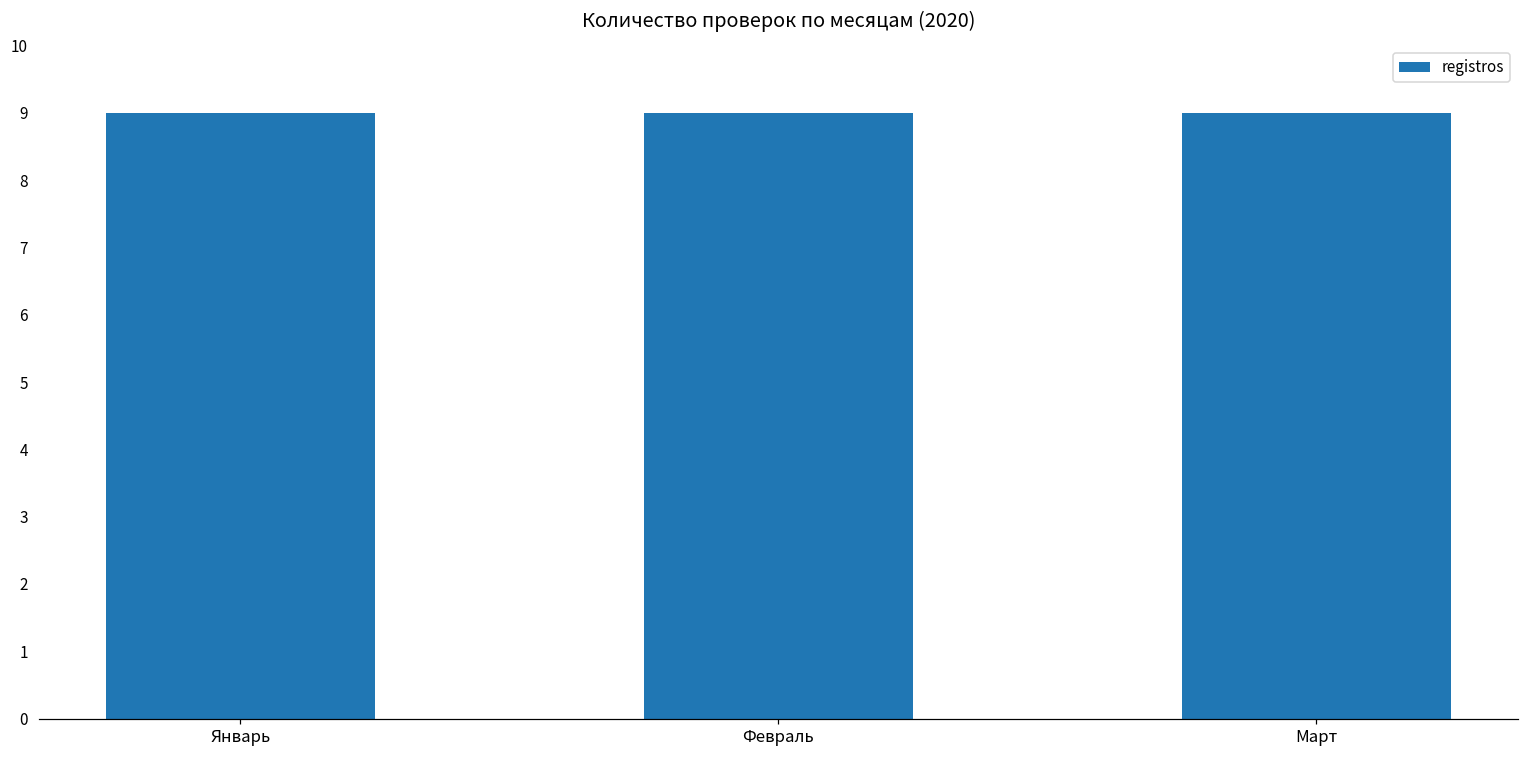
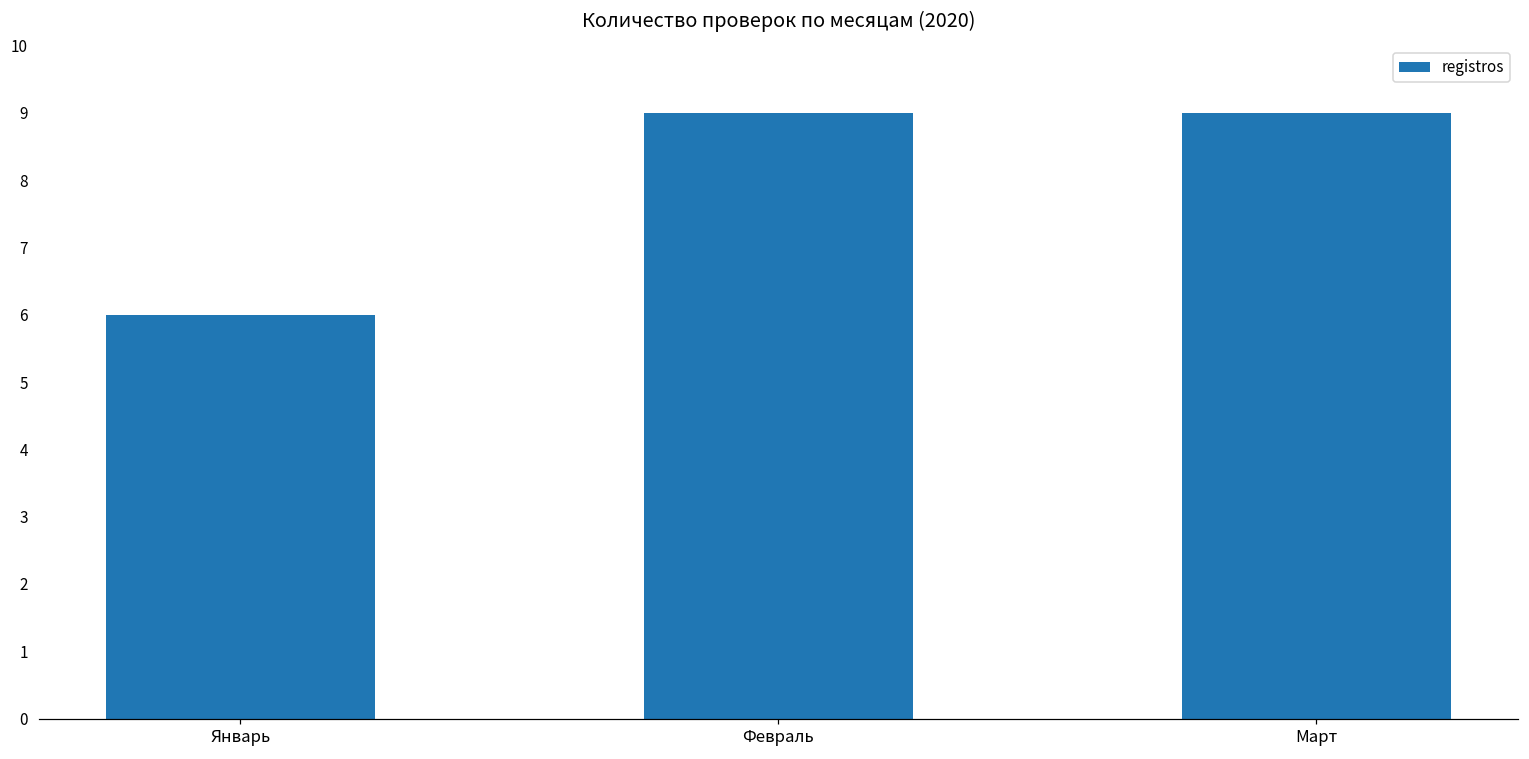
  {
-   "Январь": 9,
+   "Январь": 6,
    "Февраль": 9,
    "Март": 9
  }
